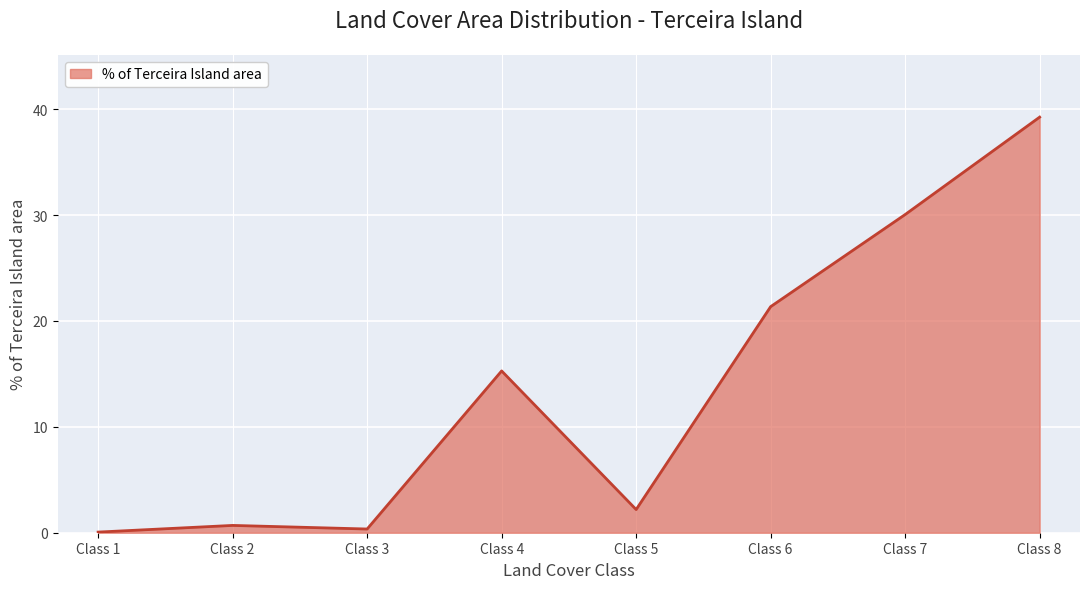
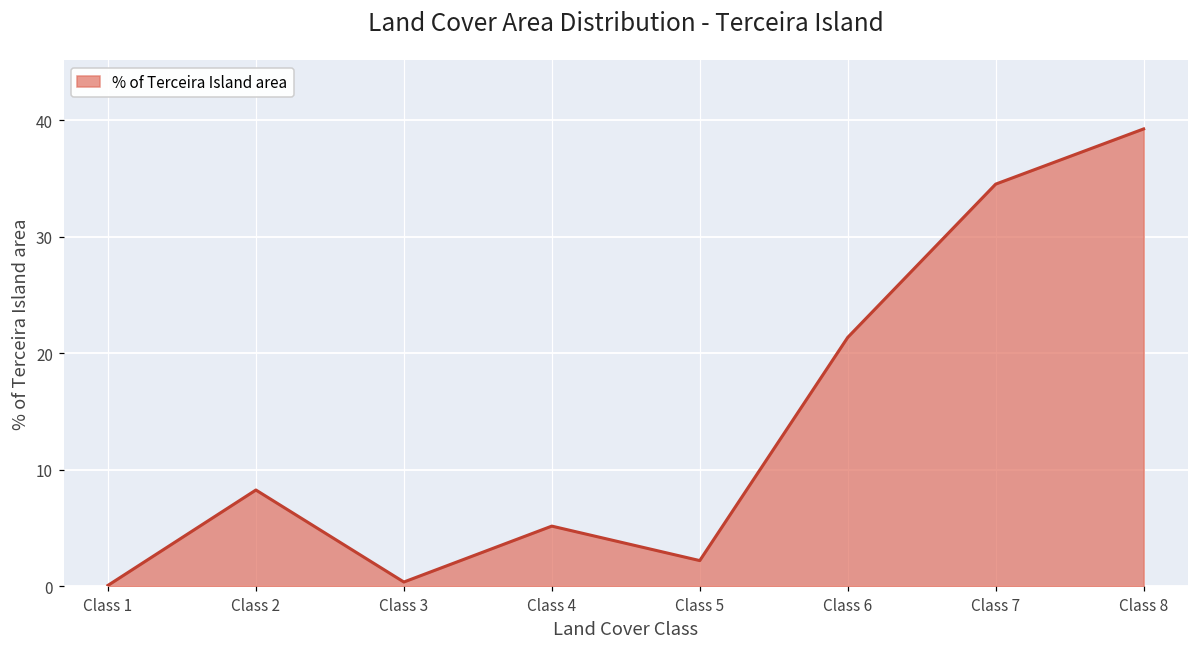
  {
    "Class 1": 0.1,
-   "Class 2": 0.7,
+   "Class 2": 8.3,
    "Class 3": 0.4,
-   "Class 4": 15.3,
+   "Class 4": 5.2,
    "Class 5": 2.2,
    "Class 6": 21.4,
-   "Class 7": 30.1,
+   "Class 7": 34.5,
    "Class 8": 39.3
  }
